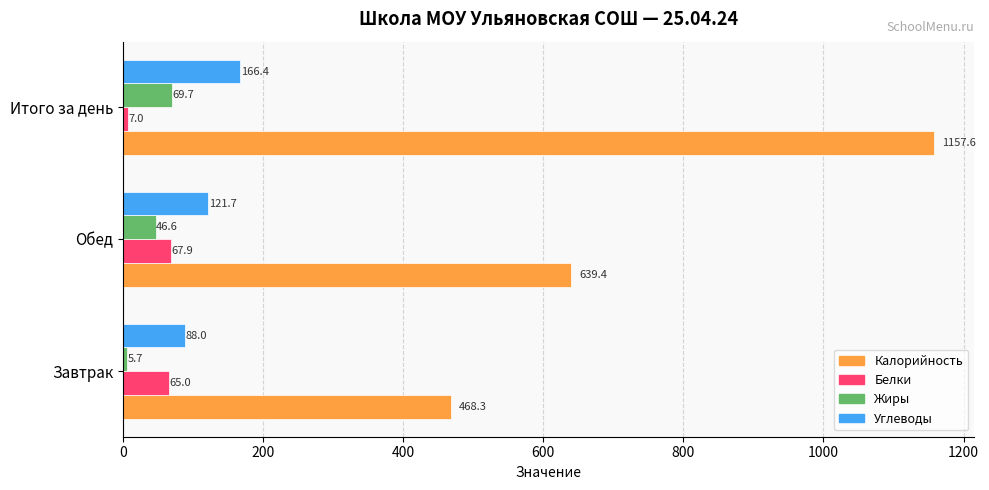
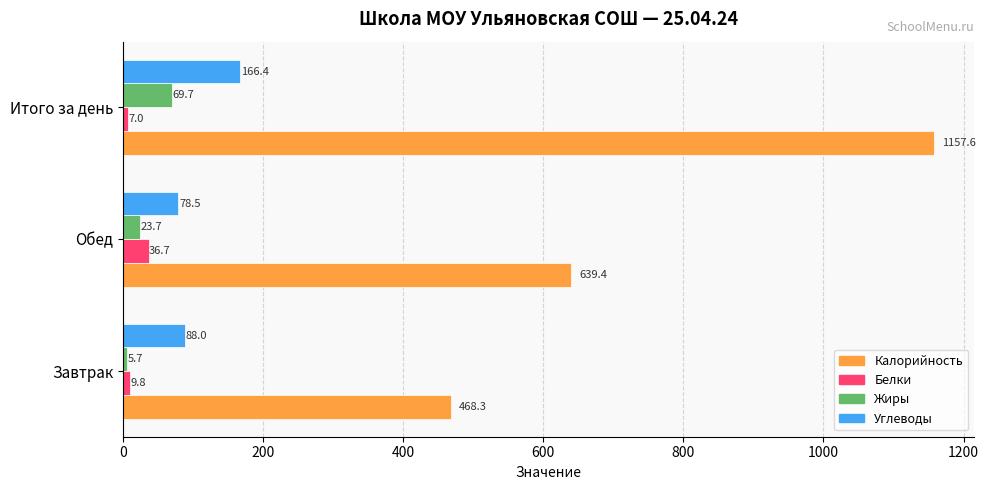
  {
    "Калорийность": {
      "Итого за день": 1157.6,
      "Обед": 639.4,
      "Завтрак": 468.3
    },
    "Белки": {
      "Итого за день": 7.0,
-     "Обед": 67.9,
-     "Завтрак": 65.0
+     "Обед": 36.7,
+     "Завтрак": 9.8
    },
    "Жиры": {
      "Итого за день": 69.7,
-     "Обед": 46.6,
+     "Обед": 23.7,
      "Завтрак": 5.7
    },
    "Углеводы": {
      "Итого за день": 166.4,
-     "Обед": 121.7,
+     "Обед": 78.5,
      "Завтрак": 88.0
    }
  }
